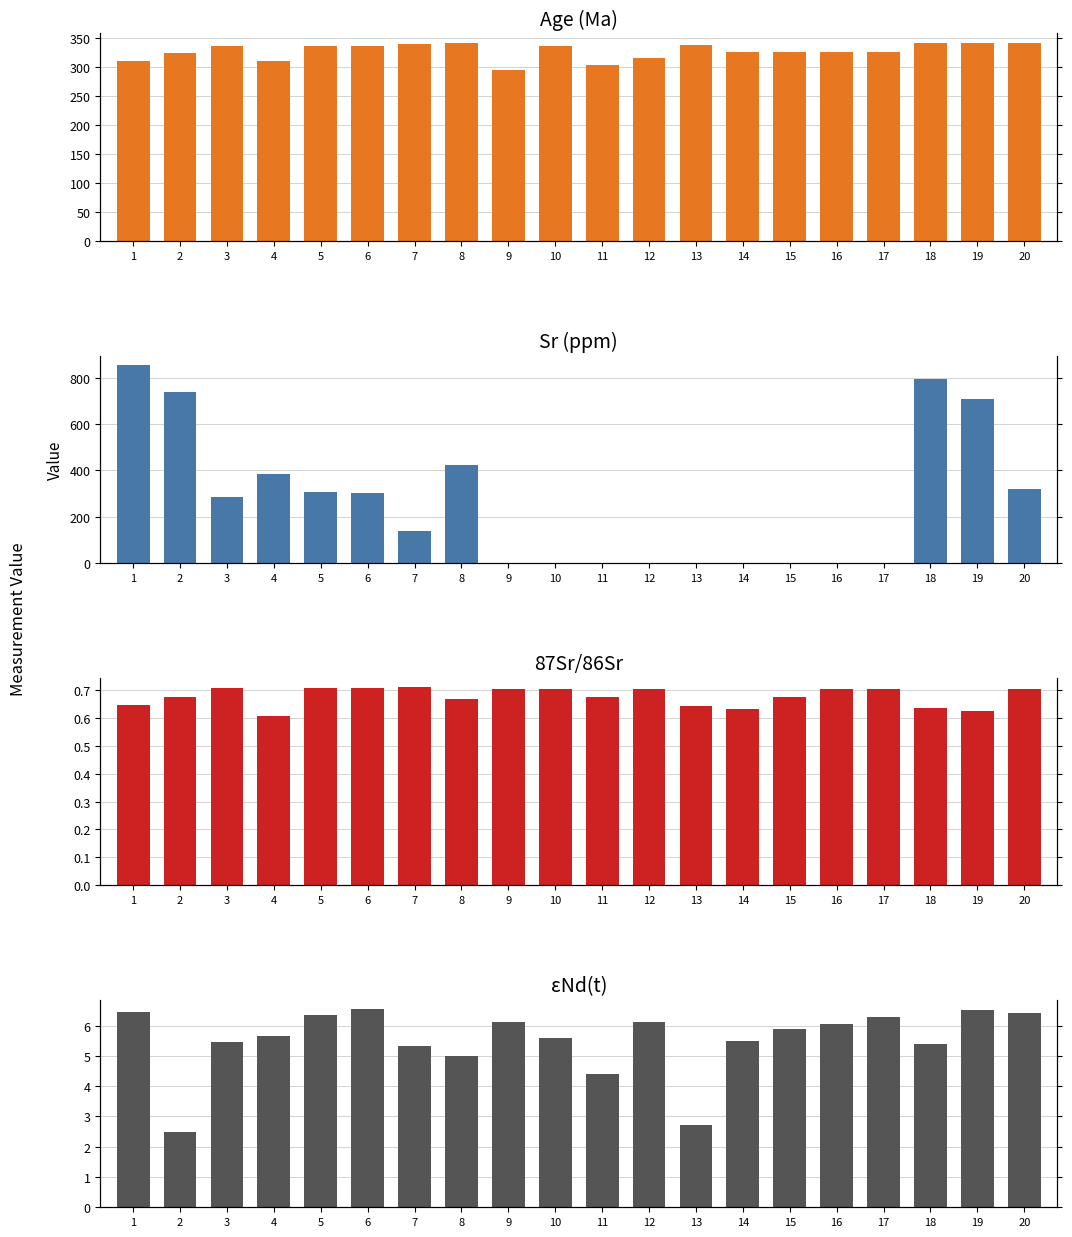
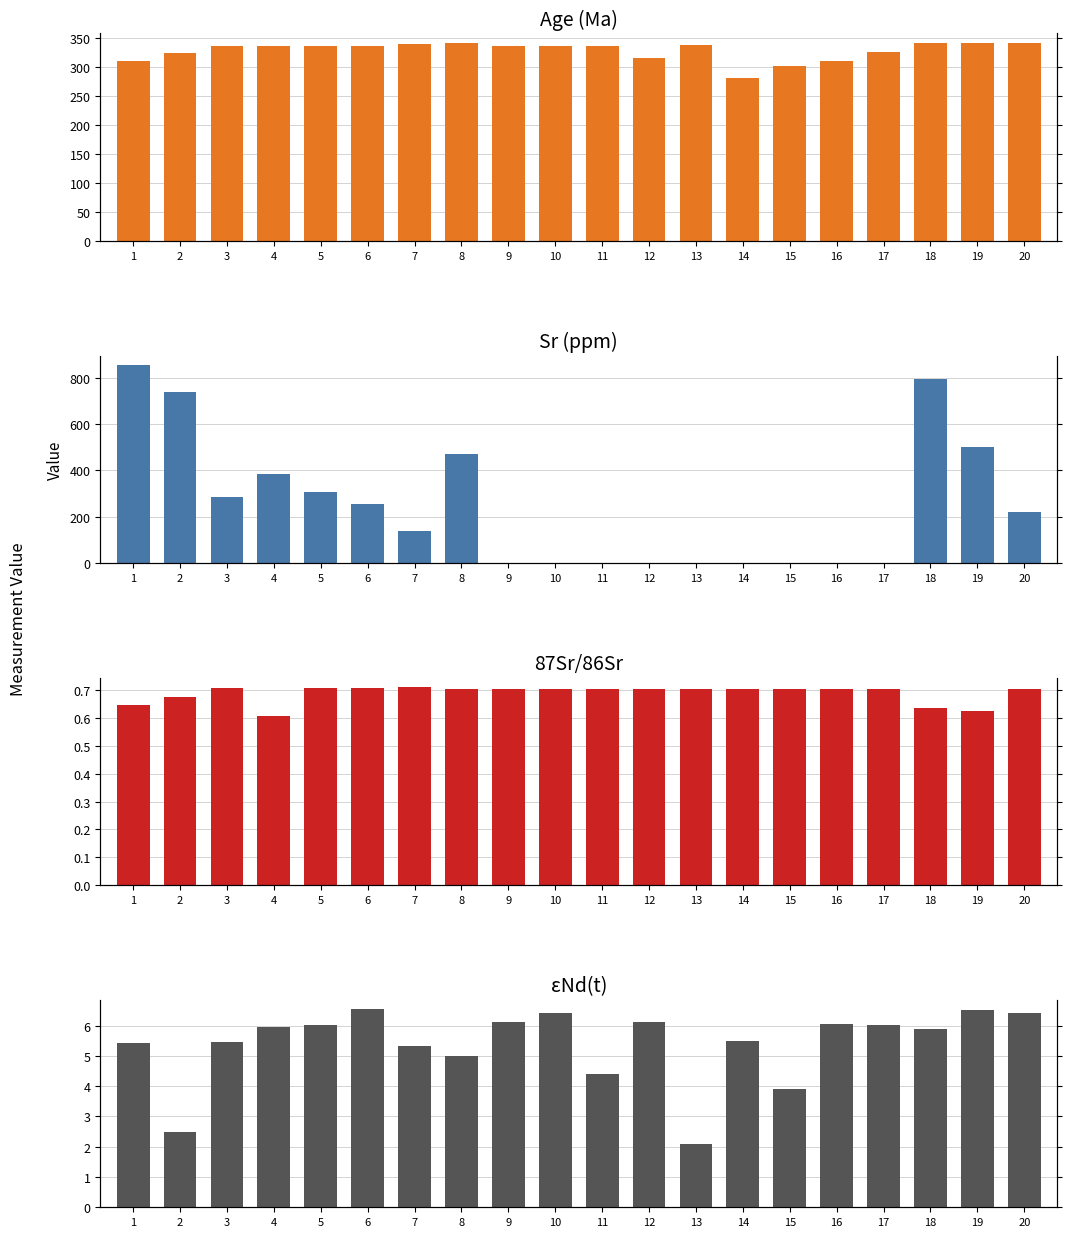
  {
    "Age (Ma)": {
      "1": 310,
      "2": 320,
      "3": 340,
-     "4": 310,
+     "4": 340,
      "5": 340,
      "6": 340,
      "7": 340,
      "8": 340,
-     "9": 290,
+     "9": 340,
      "10": 340,
-     "11": 300,
+     "11": 340,
      "12": 320,
      "13": 340,
-     "14": 330,
-     "15": 330,
-     "16": 330,
+     "14": 280,
+     "15": 300,
+     "16": 310,
      "17": 330,
      "18": 340,
      "19": 340,
      "20": 340
    },
    "Sr (ppm)": {
      "1": 850,
      "2": 740,
      "3": 290,
      "4": 390,
      "5": 310,
-     "6": 300,
+     "6": 260,
      "7": 140,
-     "8": 420,
+     "8": 470,
      "9": 0,
      "10": 0,
      "11": 0,
      "12": 0,
      "13": 0,
      "14": 0,
      "15": 0,
      "16": 0,
      "17": 0,
      "18": 790,
-     "19": 710,
-     "20": 320
+     "19": 500,
+     "20": 220
    },
    "87Sr/86Sr": {
      "1": 0.65,
      "2": 0.67,
      "3": 0.71,
      "4": 0.61,
      "5": 0.71,
      "6": 0.71,
      "7": 0.71,
-     "8": 0.67,
+     "8": 0.70,
      "9": 0.70,
      "10": 0.70,
-     "11": 0.67,
+     "11": 0.70,
      "12": 0.70,
-     "13": 0.64,
-     "14": 0.63,
-     "15": 0.67,
+     "13": 0.70,
+     "14": 0.70,
+     "15": 0.70,
      "16": 0.70,
      "17": 0.70,
      "18": 0.63,
      "19": 0.62,
      "20": 0.70
    },
    "εNd(t)": {
-     "1": 6.4,
+     "1": 5.4,
      "2": 2.5,
      "3": 5.4,
-     "4": 5.7,
-     "5": 6.3,
+     "4": 6.0,
+     "5": 6.0,
      "6": 6.5,
      "7": 5.3,
      "8": 5.0,
      "9": 6.1,
-     "10": 5.6,
+     "10": 6.4,
      "11": 4.4,
      "12": 6.1,
-     "13": 2.7,
+     "13": 2.1,
      "14": 5.5,
-     "15": 5.9,
+     "15": 3.9,
      "16": 6.1,
-     "17": 6.3,
-     "18": 5.4,
+     "17": 6.0,
+     "18": 5.9,
      "19": 6.5,
      "20": 6.4
    }
  }
